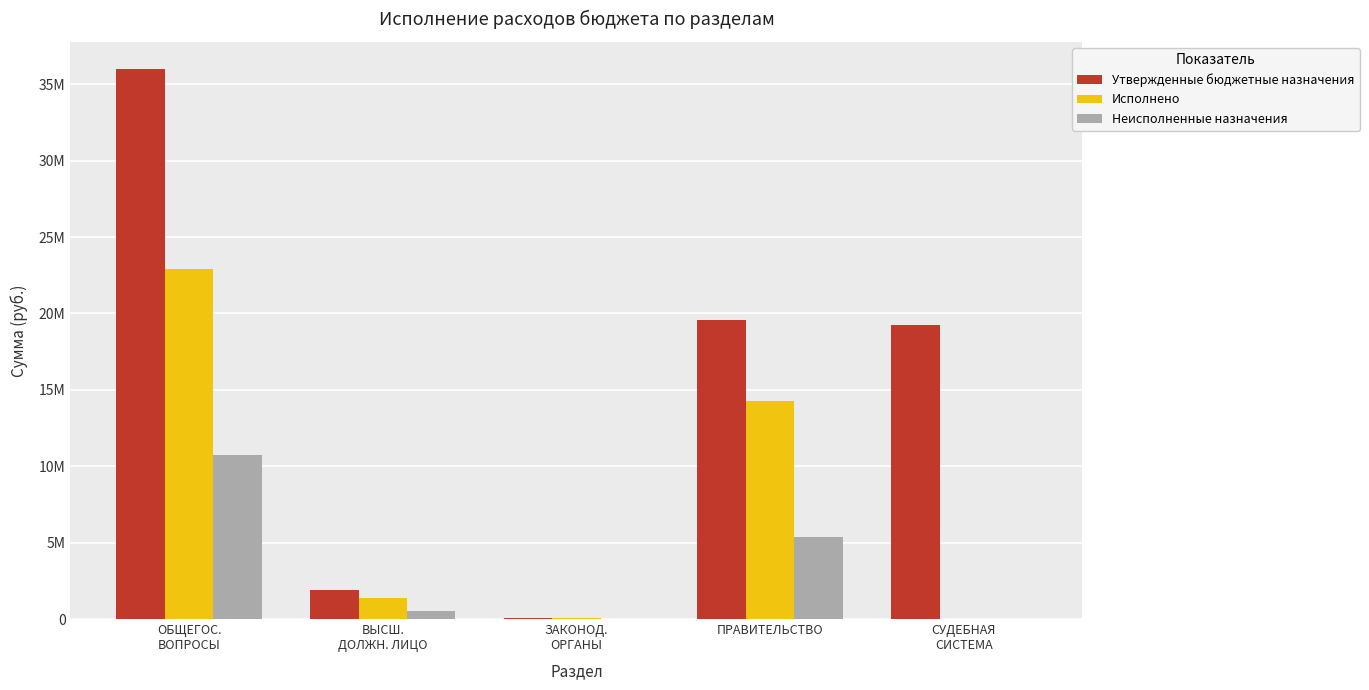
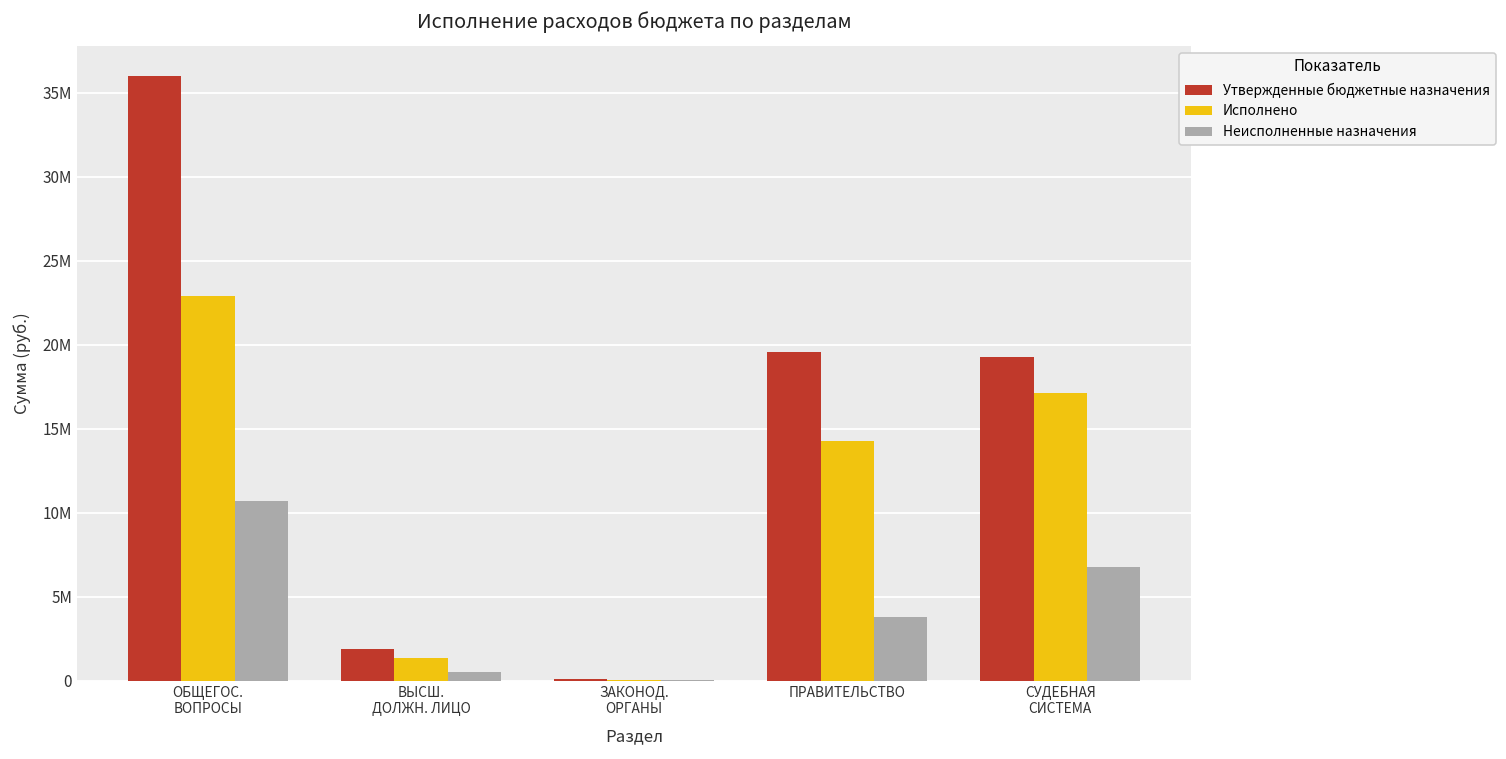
  {
    "Утвержденные бюджетные назначения": {
      "ОБЩЕГОС. ВОПРОСЫ": 36000000,
      "ВЫСШ. ДОЛЖН. ЛИЦО": 1900000,
      "ПРАВИТЕЛЬСТВО": 19600000,
      "СУДЕБНАЯ СИСТЕМА": 19200000
    },
    "Исполнено": {
      "ОБЩЕГОС. ВОПРОСЫ": 22900000,
      "ВЫСШ. ДОЛЖН. ЛИЦО": 1400000,
      "ПРАВИТЕЛЬСТВО": 14300000,
-     "СУДЕБНАЯ СИСТЕМА": 0
+     "СУДЕБНАЯ СИСТЕМА": 17100000
    },
    "Неисполненные назначения": {
      "ОБЩЕГОС. ВОПРОСЫ": 10700000,
      "ВЫСШ. ДОЛЖН. ЛИЦО": 500000,
-     "ПРАВИТЕЛЬСТВО": 5300000,
-     "СУДЕБНАЯ СИСТЕМА": 0
+     "ПРАВИТЕЛЬСТВО": 3800000,
+     "СУДЕБНАЯ СИСТЕМА": 6800000
    }
  }
